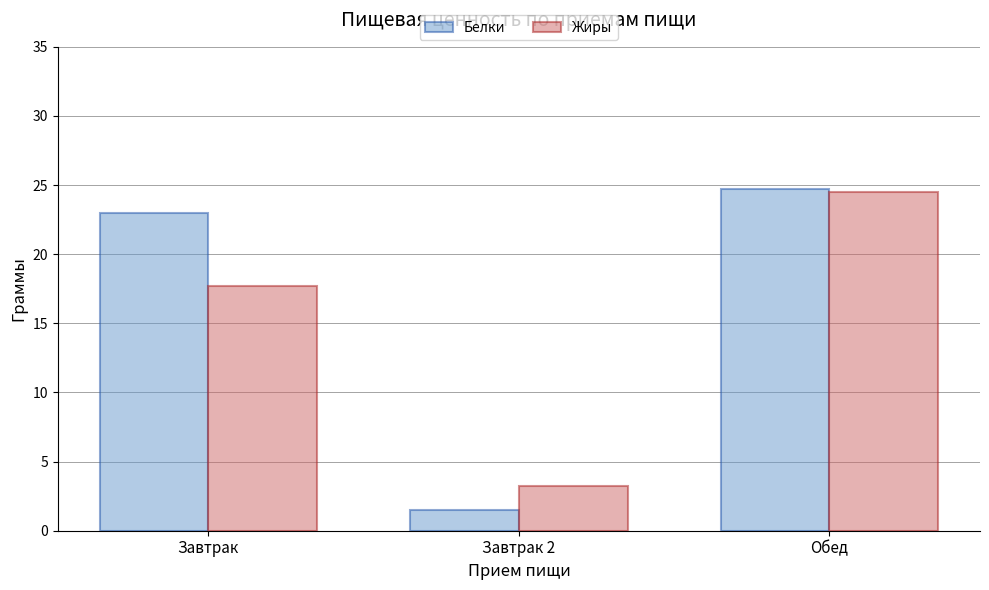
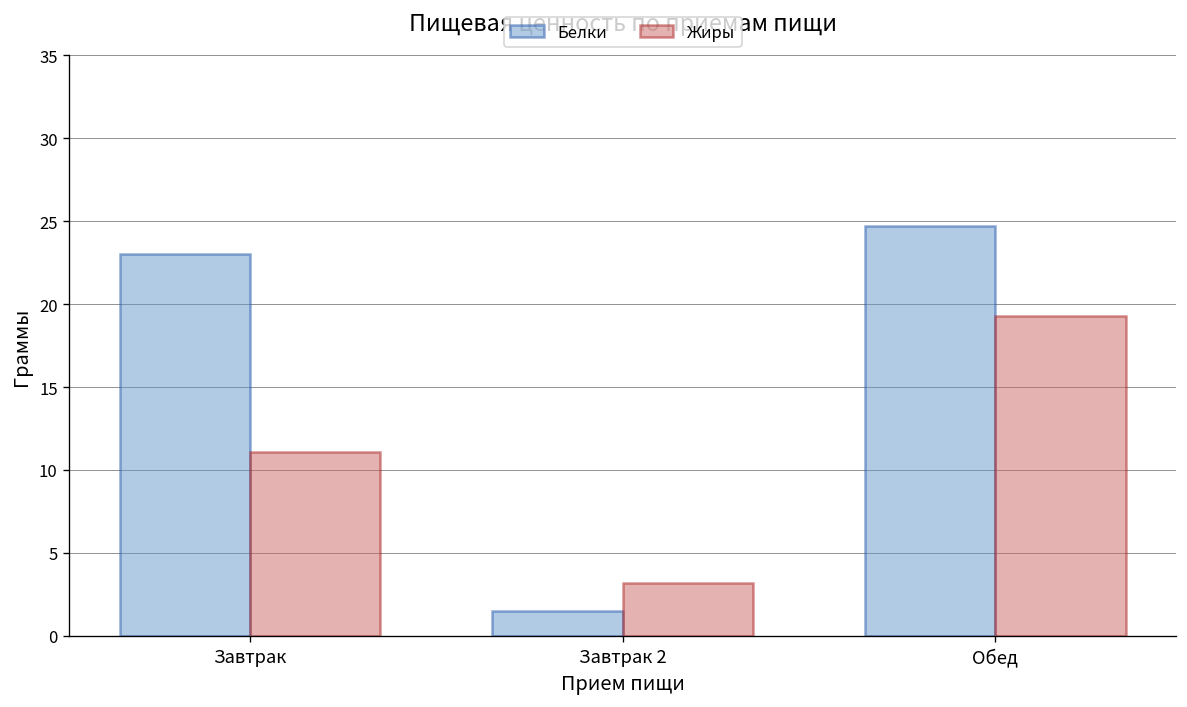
  {
    "Белки": {
      "Завтрак": 23.0,
      "Завтрак 2": 1.5,
      "Обед": 24.7
    },
    "Жиры": {
-     "Завтрак": 17.7,
+     "Завтрак": 11.1,
      "Завтрак 2": 3.2,
-     "Обед": 24.5
+     "Обед": 19.3
    }
  }
